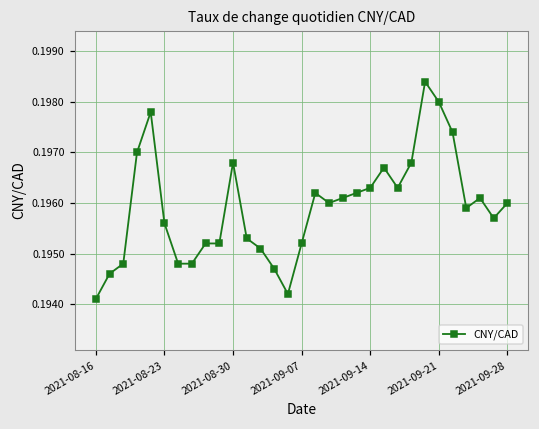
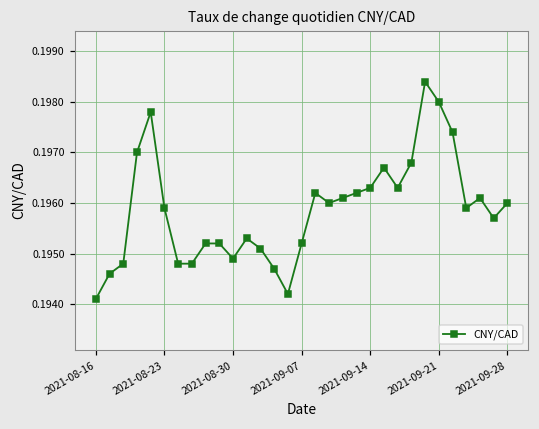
  {
    "2021-08-16": 0.1941,
-   "2021-08-23": 0.1956,
-   "2021-08-30": 0.1968,
+   "2021-08-23": 0.1959,
+   "2021-08-30": 0.1949,
    "2021-09-07": 0.1952,
    "2021-09-14": 0.1963,
    "2021-09-21": 0.1980,
    "2021-09-28": 0.1960
  }
